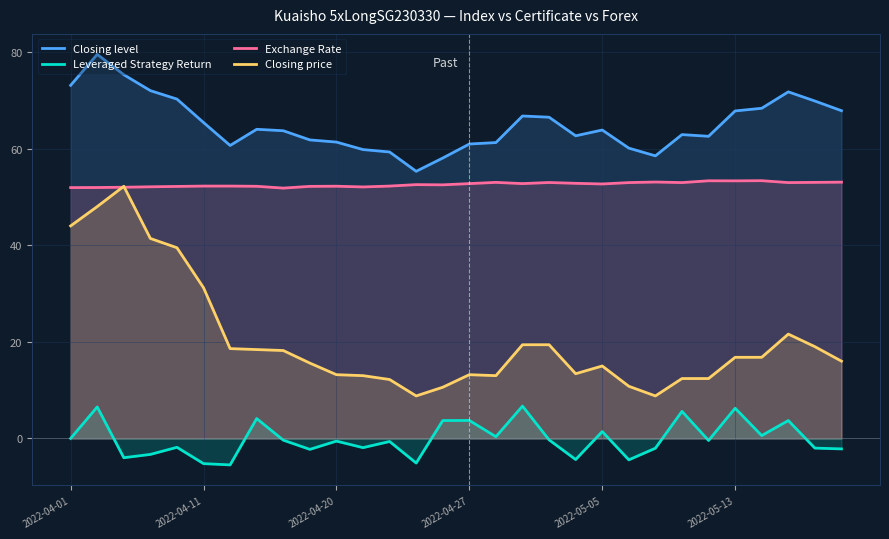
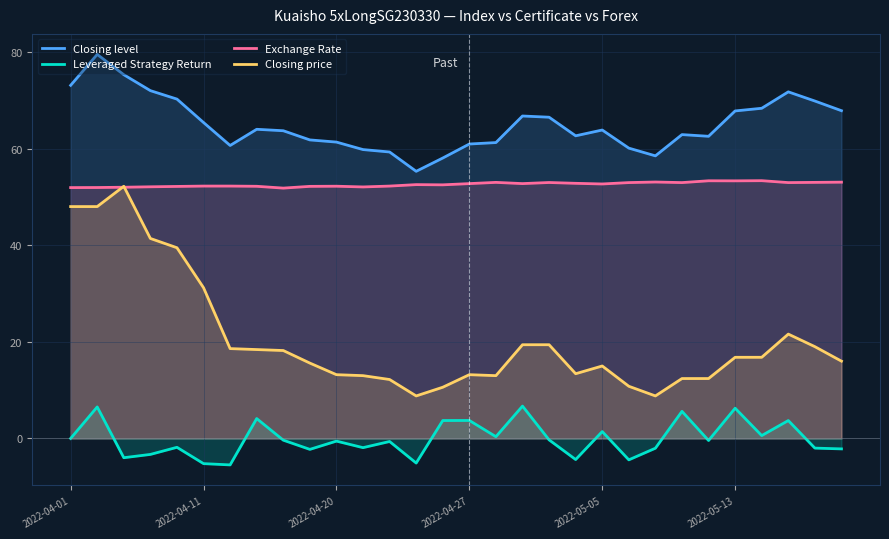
  {
    "Closing level": {
      "2022-04-01": 73,
      "2022-04-11": 65,
      "2022-04-20": 61,
      "2022-04-27": 61,
      "2022-05-05": 64,
      "2022-05-13": 68
    },
    "Exchange Rate": {
      "2022-04-01": 52,
      "2022-04-11": 52,
      "2022-04-20": 52,
      "2022-04-27": 53,
      "2022-05-05": 53,
      "2022-05-13": 53
    },
    "Closing price": {
-     "2022-04-01": 44,
+     "2022-04-01": 48,
      "2022-04-11": 31,
      "2022-04-20": 13,
      "2022-04-27": 13,
      "2022-05-05": 15,
      "2022-05-13": 17
    }
  }
